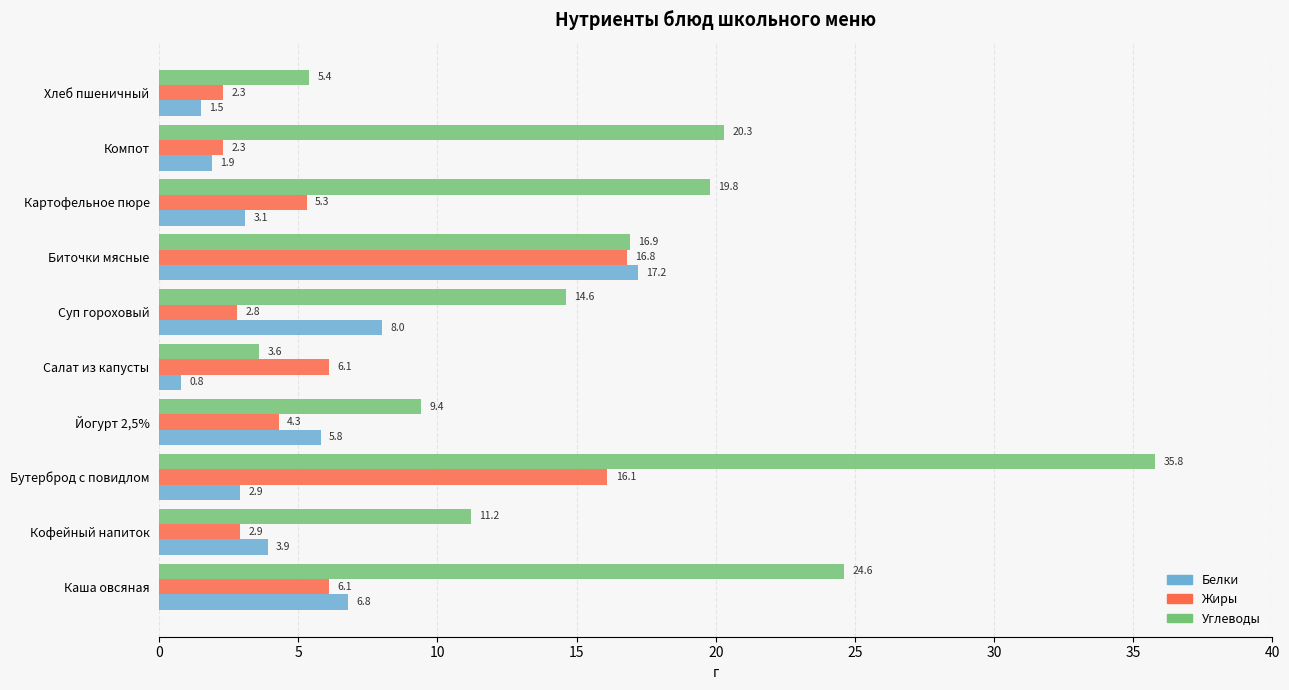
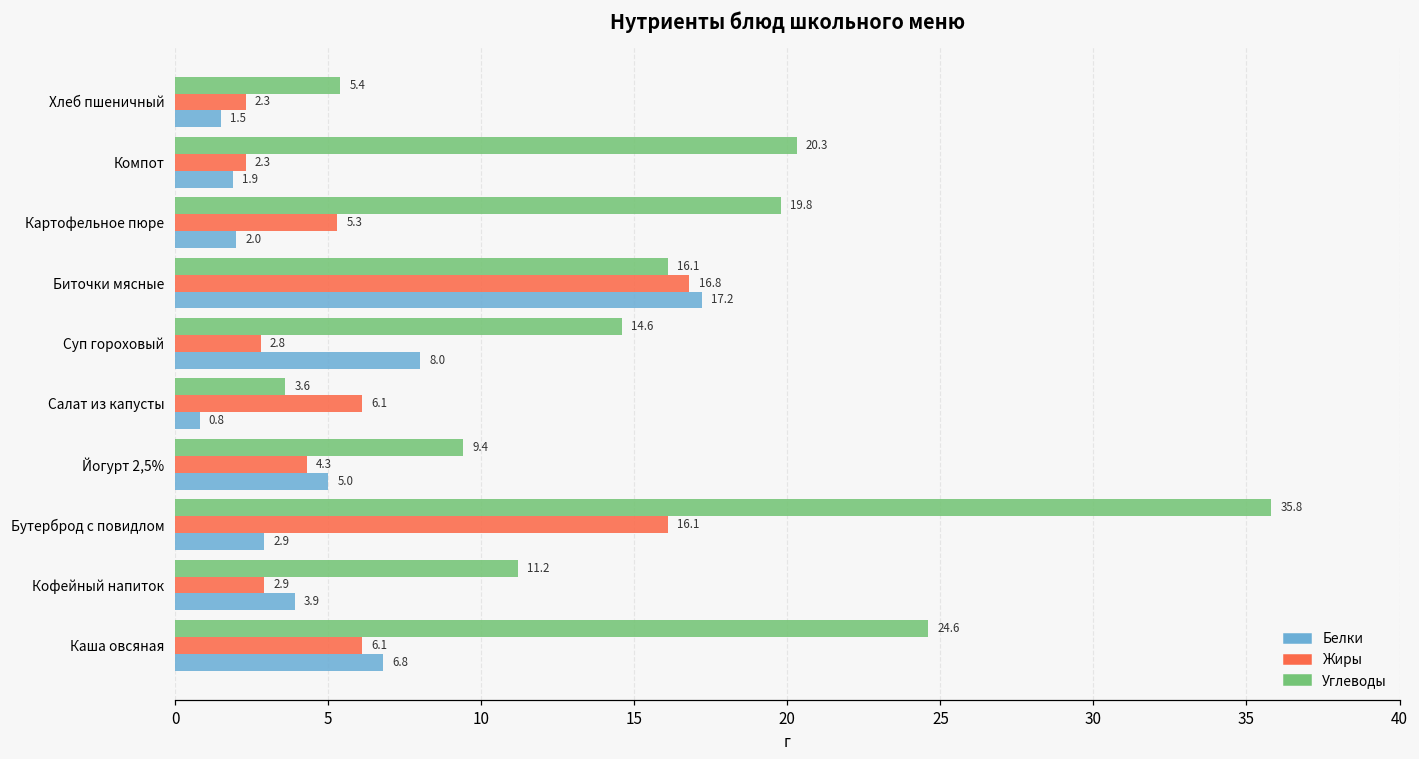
  {
    "Белки": {
      "Хлеб пшеничный": 1.5,
      "Компот": 1.9,
-     "Картофельное пюре": 3.1,
+     "Картофельное пюре": 2.0,
      "Биточки мясные": 17.2,
      "Суп гороховый": 8.0,
      "Салат из капусты": 0.8,
-     "Йогурт 2,5%": 5.8,
+     "Йогурт 2,5%": 5.0,
      "Бутерброд с повидлом": 2.9,
      "Кофейный напиток": 3.9,
      "Каша овсяная": 6.8
    },
    "Жиры": {
      "Хлеб пшеничный": 2.3,
      "Компот": 2.3,
      "Картофельное пюре": 5.3,
      "Биточки мясные": 16.8,
      "Суп гороховый": 2.8,
      "Салат из капусты": 6.1,
      "Йогурт 2,5%": 4.3,
      "Бутерброд с повидлом": 16.1,
      "Кофейный напиток": 2.9,
      "Каша овсяная": 6.1
    },
    "Углеводы": {
      "Хлеб пшеничный": 5.4,
      "Компот": 20.3,
      "Картофельное пюре": 19.8,
-     "Биточки мясные": 16.9,
+     "Биточки мясные": 16.1,
      "Суп гороховый": 14.6,
      "Салат из капусты": 3.6,
      "Йогурт 2,5%": 9.4,
      "Бутерброд с повидлом": 35.8,
      "Кофейный напиток": 11.2,
      "Каша овсяная": 24.6
    }
  }
